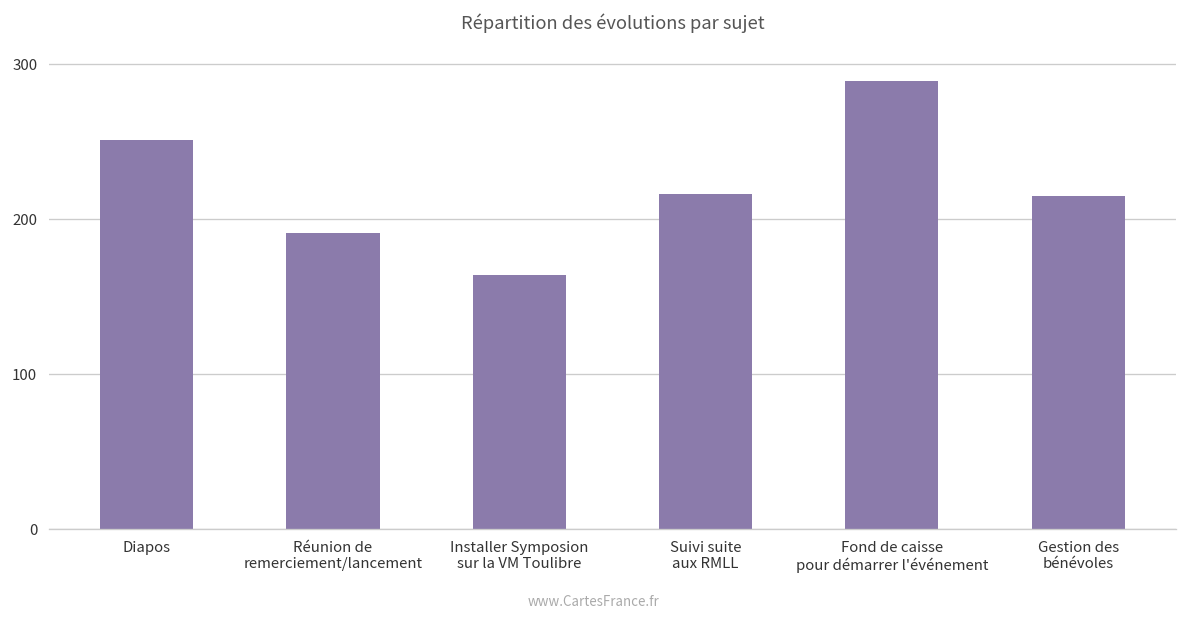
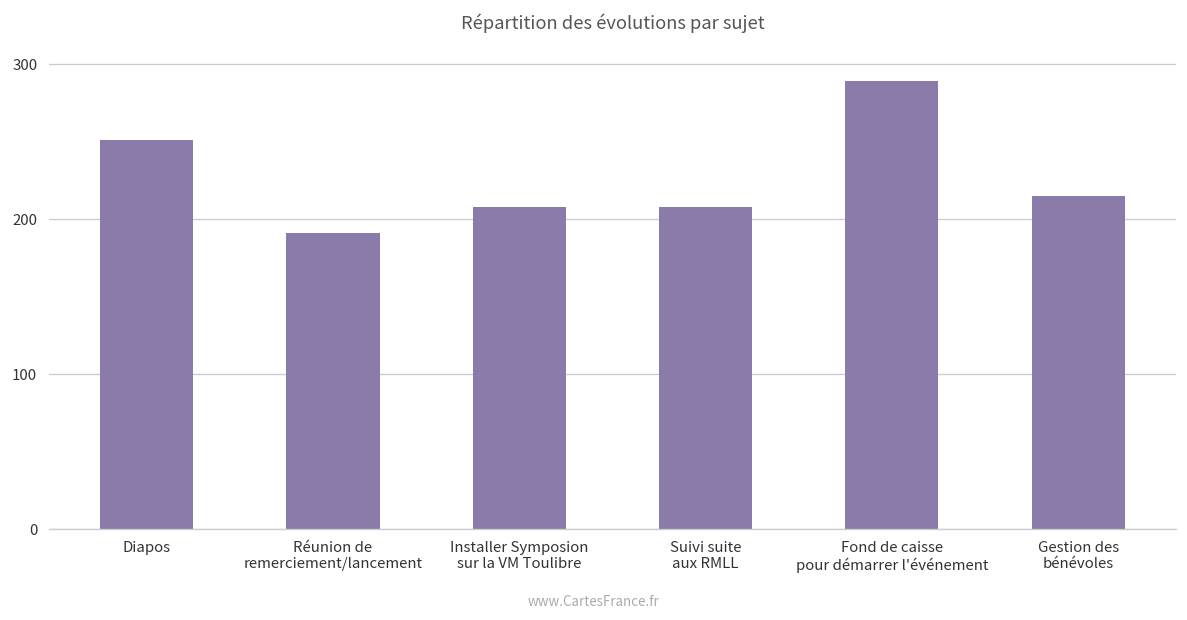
  {
    "Diapos": 251,
    "Réunion de remerciement/lancement": 191,
-   "Installer Symposion sur la VM Toulibre": 164,
-   "Suivi suite aux RMLL": 216,
+   "Installer Symposion sur la VM Toulibre": 208,
+   "Suivi suite aux RMLL": 208,
    "Fond de caisse pour démarrer l'événement": 289,
    "Gestion des bénévoles": 215
  }
